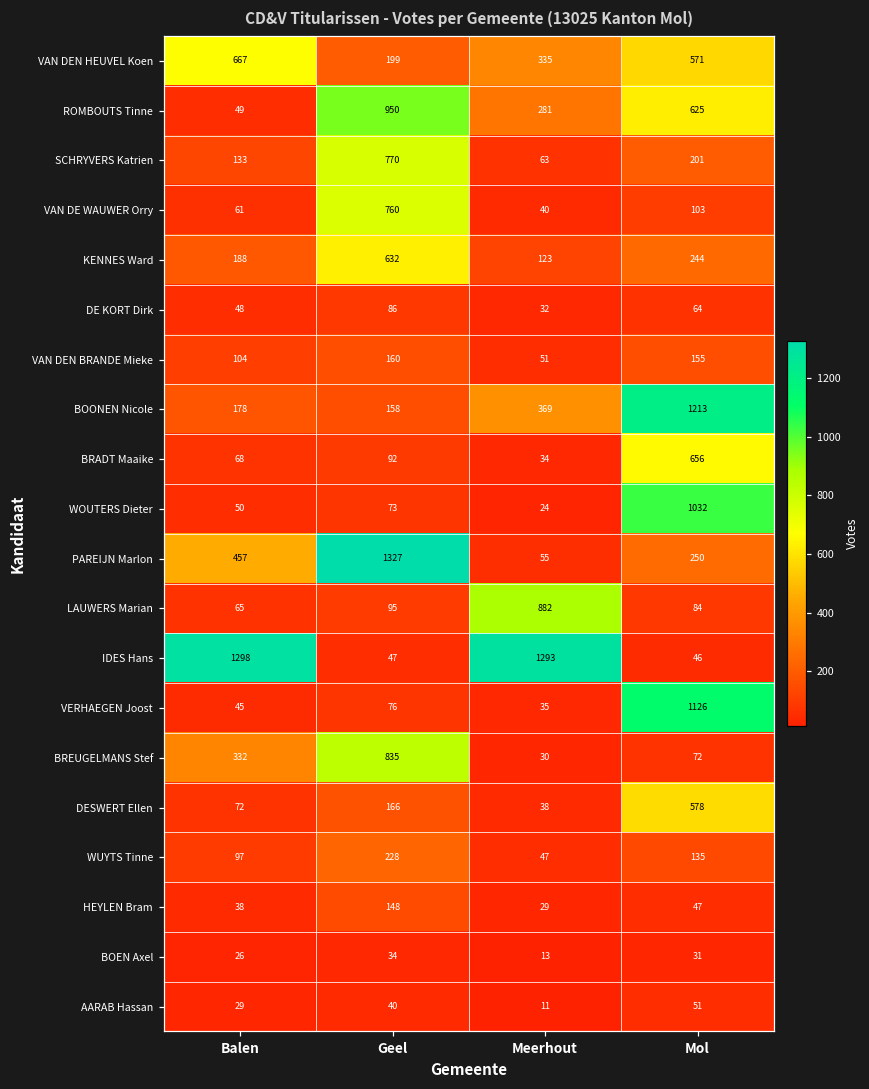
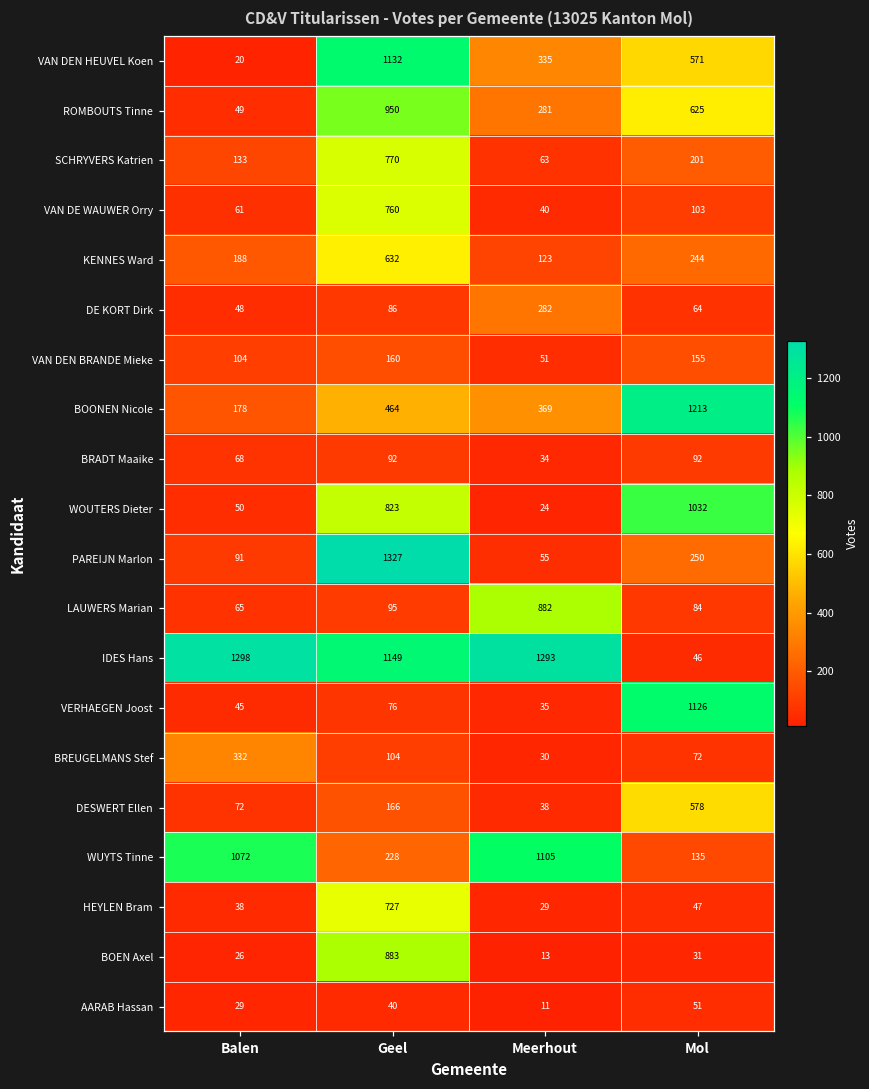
  {
    "VAN DEN HEUVEL Koen": {
-     "Balen": 667,
-     "Geel": 199,
+     "Balen": 20,
+     "Geel": 1132,
      "Meerhout": 335,
      "Mol": 571
    },
    "ROMBOUTS Tinne": {
      "Balen": 49,
      "Geel": 950,
      "Meerhout": 281,
      "Mol": 625
    },
    "SCHRYVERS Katrien": {
      "Balen": 133,
      "Geel": 770,
      "Meerhout": 63,
      "Mol": 201
    },
    "VAN DE WAUWER Orry": {
      "Balen": 61,
      "Geel": 760,
      "Meerhout": 40,
      "Mol": 103
    },
    "KENNES Ward": {
      "Balen": 188,
      "Geel": 632,
      "Meerhout": 123,
      "Mol": 244
    },
    "DE KORT Dirk": {
      "Balen": 48,
      "Geel": 86,
-     "Meerhout": 32,
+     "Meerhout": 282,
      "Mol": 64
    },
    "VAN DEN BRANDE Mieke": {
      "Balen": 104,
      "Geel": 160,
      "Meerhout": 51,
      "Mol": 155
    },
    "BOONEN Nicole": {
      "Balen": 178,
-     "Geel": 158,
+     "Geel": 464,
      "Meerhout": 369,
      "Mol": 1213
    },
    "BRADT Maaike": {
      "Balen": 68,
      "Geel": 92,
      "Meerhout": 34,
-     "Mol": 656
+     "Mol": 92
    },
    "WOUTERS Dieter": {
      "Balen": 50,
-     "Geel": 73,
+     "Geel": 823,
      "Meerhout": 24,
      "Mol": 1032
    },
    "PAREIJN Marlon": {
-     "Balen": 457,
+     "Balen": 91,
      "Geel": 1327,
      "Meerhout": 55,
      "Mol": 250
    },
    "LAUWERS Marian": {
      "Balen": 65,
      "Geel": 95,
      "Meerhout": 882,
      "Mol": 84
    },
    "IDES Hans": {
      "Balen": 1298,
-     "Geel": 47,
+     "Geel": 1149,
      "Meerhout": 1293,
      "Mol": 46
    },
    "VERHAEGEN Joost": {
      "Balen": 45,
      "Geel": 76,
      "Meerhout": 35,
      "Mol": 1126
    },
    "BREUGELMANS Stef": {
      "Balen": 332,
-     "Geel": 835,
+     "Geel": 104,
      "Meerhout": 30,
      "Mol": 72
    },
    "DESWERT Ellen": {
      "Balen": 72,
      "Geel": 166,
      "Meerhout": 38,
      "Mol": 578
    },
    "WUYTS Tinne": {
-     "Balen": 97,
+     "Balen": 1072,
      "Geel": 228,
-     "Meerhout": 47,
+     "Meerhout": 1105,
      "Mol": 135
    },
    "HEYLEN Bram": {
      "Balen": 38,
-     "Geel": 148,
+     "Geel": 727,
      "Meerhout": 29,
      "Mol": 47
    },
    "BOEN Axel": {
      "Balen": 26,
-     "Geel": 34,
+     "Geel": 883,
      "Meerhout": 13,
      "Mol": 31
    },
    "AARAB Hassan": {
      "Balen": 29,
      "Geel": 40,
      "Meerhout": 11,
      "Mol": 51
    }
  }
